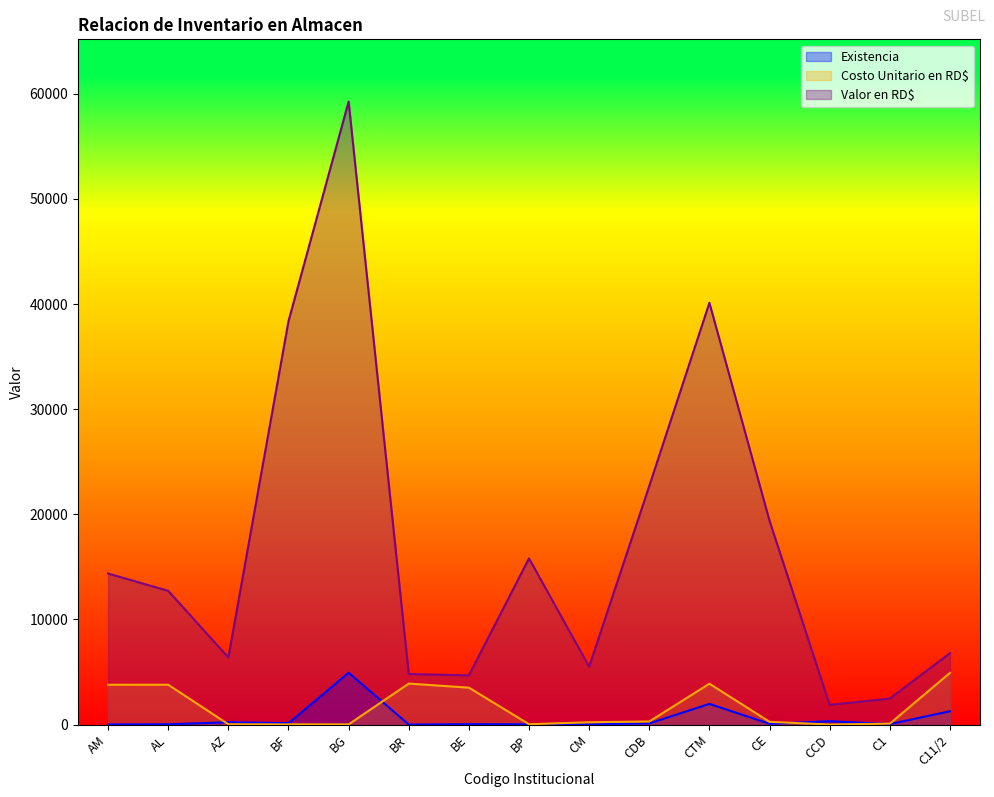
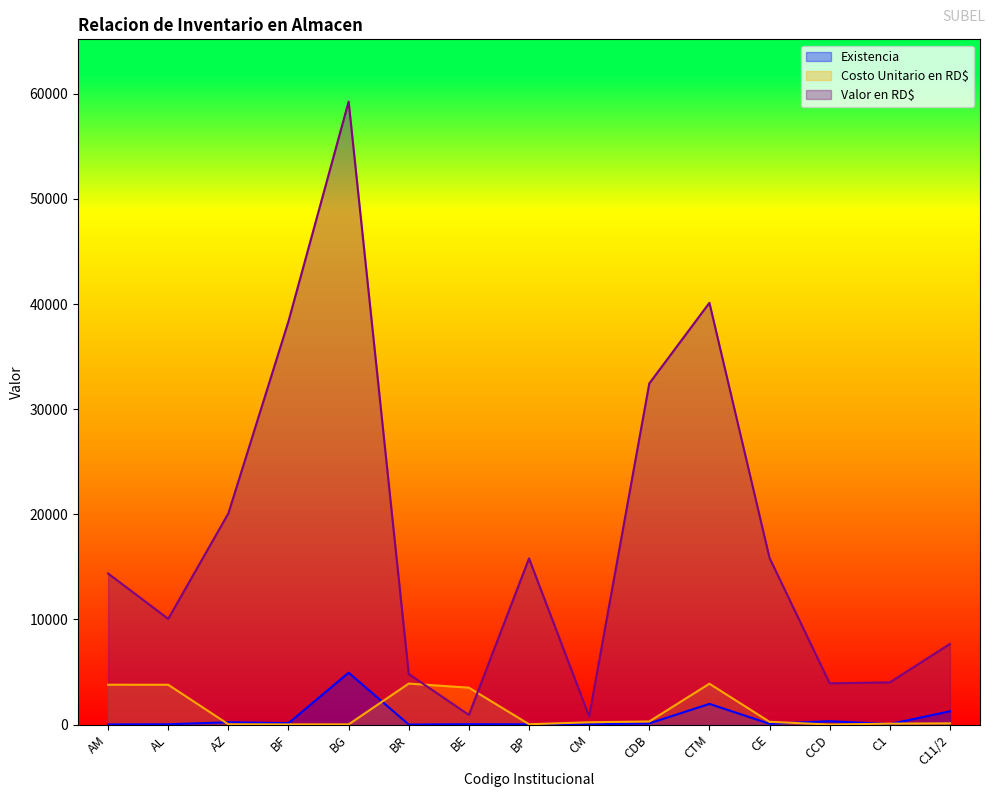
  {
    "Existencia": {
      "AM": 0,
      "AL": 0,
      "BG": 4900,
      "BR": 0,
      "BE": 0,
      "CTM": 2000,
      "CCD": 300,
      "C11/2": 1300
    },
    "Costo Unitario en RD$": {
      "AM": 3800,
      "AL": 3800,
      "BG": 0,
      "BR": 3900,
      "BE": 3500,
      "CTM": 3900,
      "CCD": 0,
-     "C11/2": 4900
+     "C11/2": 100
    },
    "Valor en RD$": {
      "AM": 14400,
-     "AL": 12700,
-     "AZ": 6400,
+     "AL": 10100,
+     "AZ": 20100,
      "BF": 38400,
      "BG": 59300,
      "BR": 4800,
-     "BE": 4700,
+     "BE": 900,
      "BP": 15800,
-     "CM": 5500,
-     "CDB": 22700,
+     "CM": 800,
+     "CDB": 32500,
      "CTM": 40100,
-     "CE": 19400,
-     "CCD": 1900,
-     "C1": 2500,
-     "C11/2": 6800
+     "CE": 15800,
+     "CCD": 3900,
+     "C1": 4000,
+     "C11/2": 7700
    }
  }
